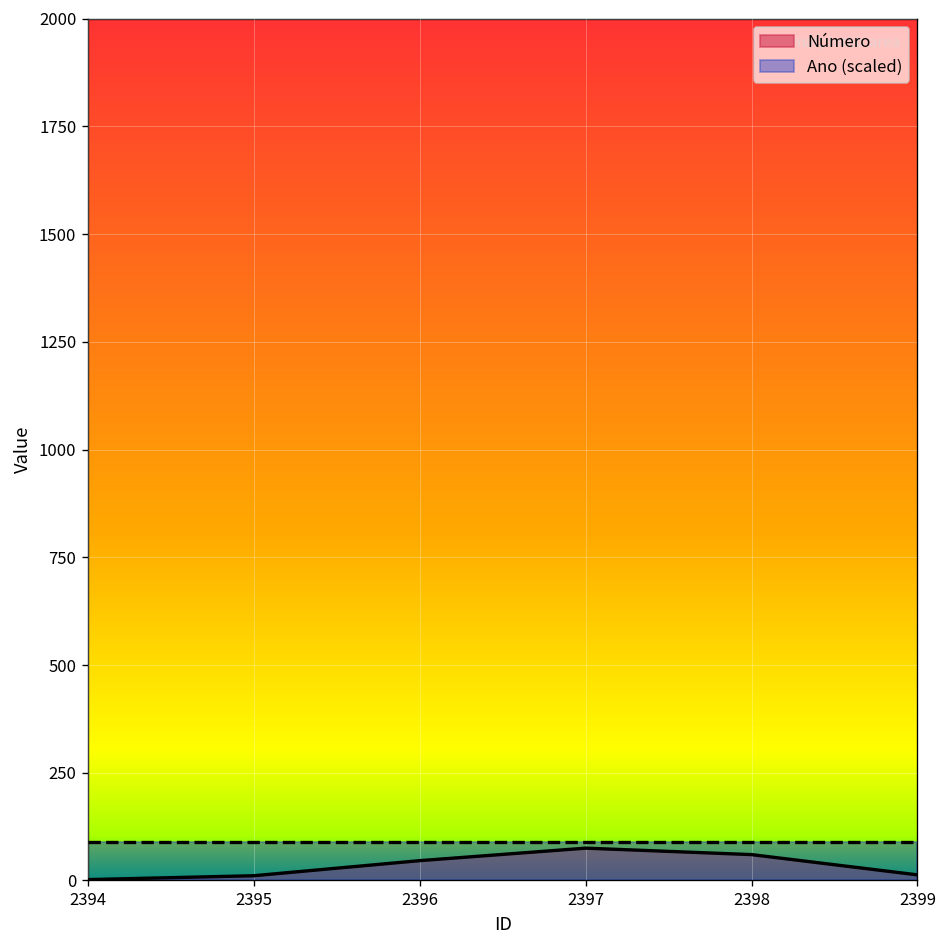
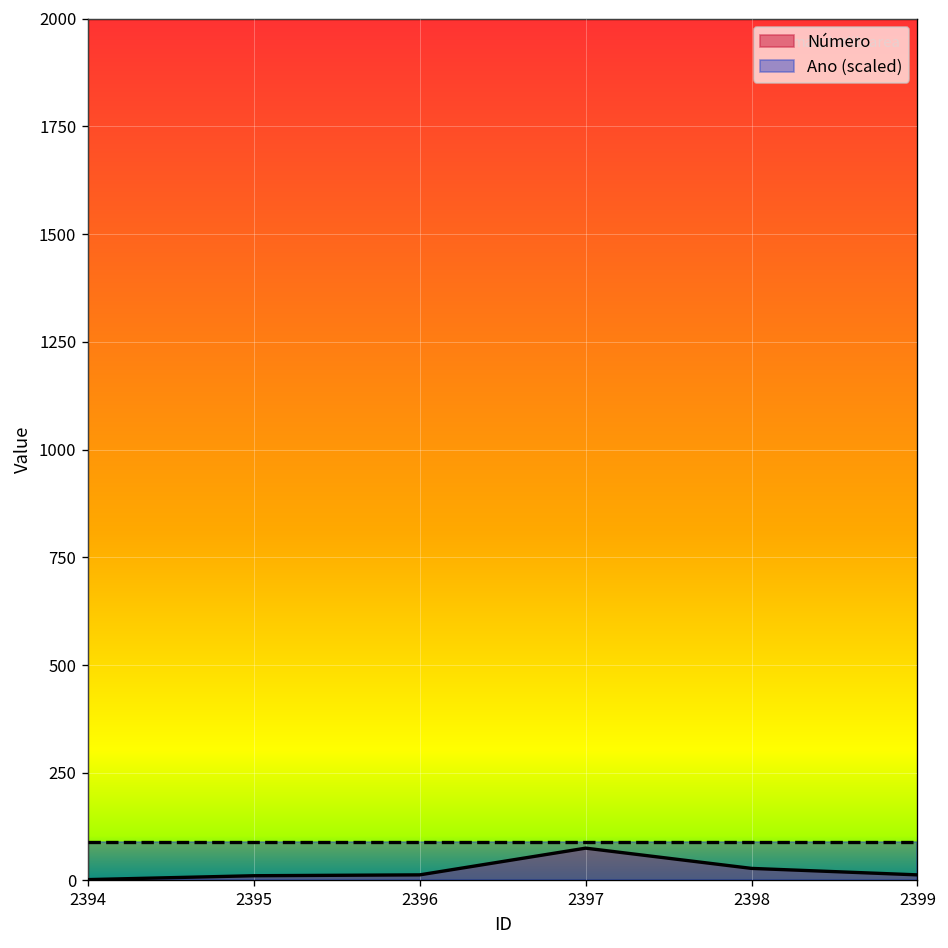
  {
    "Número": {
      "2394": 0,
      "2395": 10,
-     "2396": 50,
+     "2396": 10,
      "2397": 80,
-     "2398": 60,
+     "2398": 30,
      "2399": 10
    },
    "Ano (scaled)": {
      "2394": 90,
      "2395": 90,
      "2396": 90,
      "2397": 90,
      "2398": 90,
      "2399": 90
    }
  }
